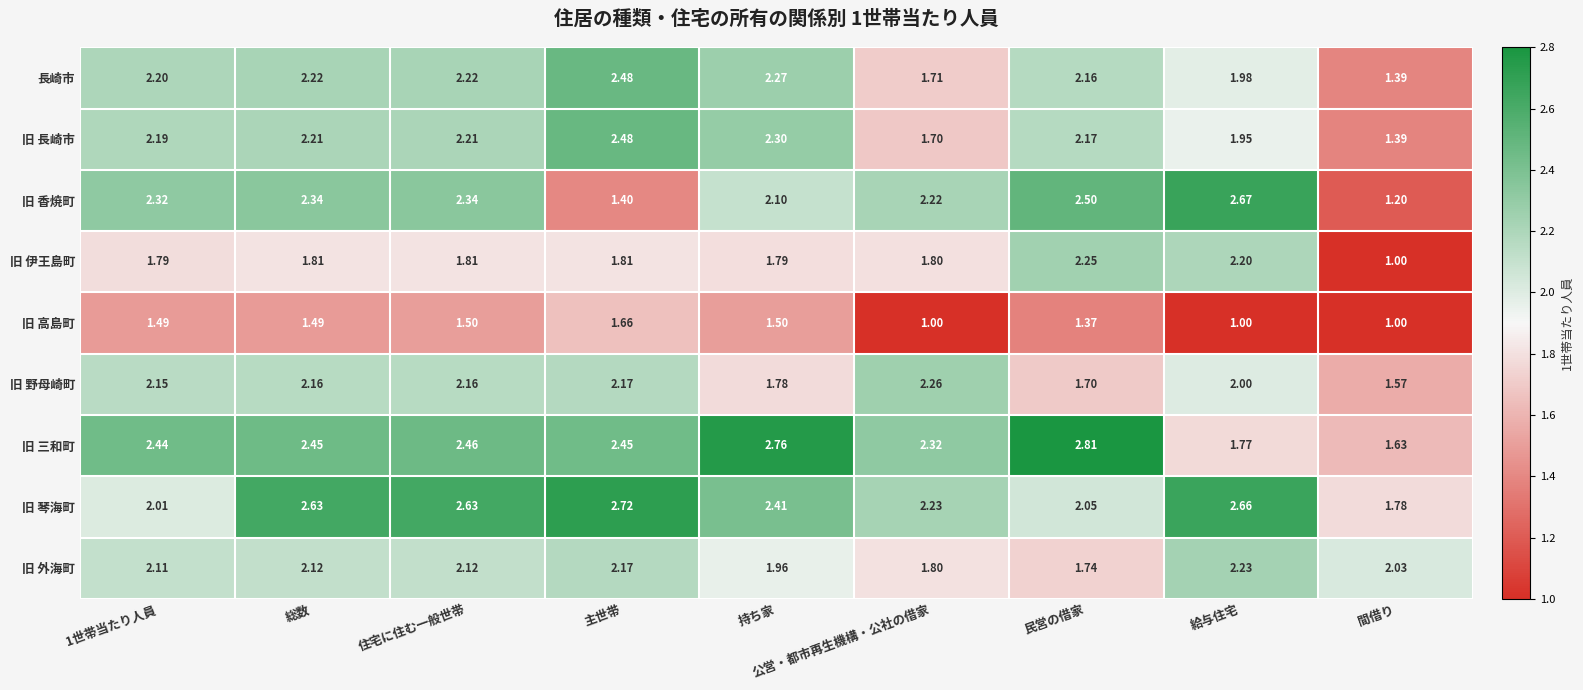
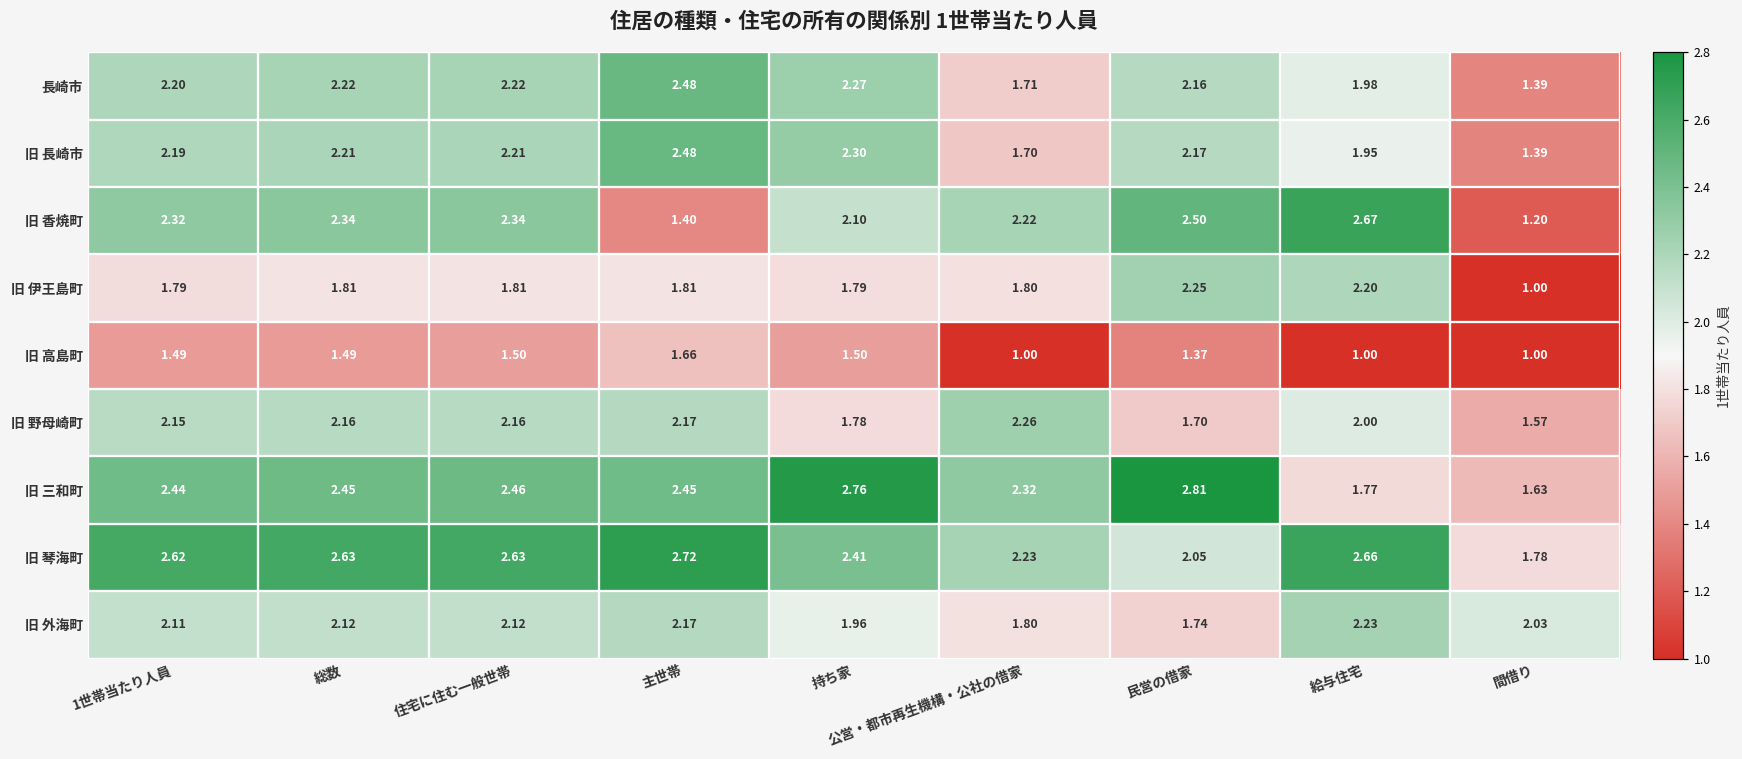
  {
    "長崎市": {
      "1世帯当たり人員": 2.20,
      "総数": 2.22,
      "住宅に住む一般世帯": 2.22,
      "主世帯": 2.48,
      "持ち家": 2.27,
      "公営・都市再生機構・公社の借家": 1.71,
      "民営の借家": 2.16,
      "給与住宅": 1.98,
      "間借り": 1.39
    },
    "旧 長崎市": {
      "1世帯当たり人員": 2.19,
      "総数": 2.21,
      "住宅に住む一般世帯": 2.21,
      "主世帯": 2.48,
      "持ち家": 2.30,
      "公営・都市再生機構・公社の借家": 1.70,
      "民営の借家": 2.17,
      "給与住宅": 1.95,
      "間借り": 1.39
    },
    "旧 香焼町": {
      "1世帯当たり人員": 2.32,
      "総数": 2.34,
      "住宅に住む一般世帯": 2.34,
      "主世帯": 1.40,
      "持ち家": 2.10,
      "公営・都市再生機構・公社の借家": 2.22,
      "民営の借家": 2.50,
      "給与住宅": 2.67,
      "間借り": 1.20
    },
    "旧 伊王島町": {
      "1世帯当たり人員": 1.79,
      "総数": 1.81,
      "住宅に住む一般世帯": 1.81,
      "主世帯": 1.81,
      "持ち家": 1.79,
      "公営・都市再生機構・公社の借家": 1.80,
      "民営の借家": 2.25,
      "給与住宅": 2.20,
      "間借り": 1.00
    },
    "旧 高島町": {
      "1世帯当たり人員": 1.49,
      "総数": 1.49,
      "住宅に住む一般世帯": 1.50,
      "主世帯": 1.66,
      "持ち家": 1.50,
      "公営・都市再生機構・公社の借家": 1.00,
      "民営の借家": 1.37,
      "給与住宅": 1.00,
      "間借り": 1.00
    },
    "旧 野母崎町": {
      "1世帯当たり人員": 2.15,
      "総数": 2.16,
      "住宅に住む一般世帯": 2.16,
      "主世帯": 2.17,
      "持ち家": 1.78,
      "公営・都市再生機構・公社の借家": 2.26,
      "民営の借家": 1.70,
      "給与住宅": 2.00,
      "間借り": 1.57
    },
    "旧 三和町": {
      "1世帯当たり人員": 2.44,
      "総数": 2.45,
      "住宅に住む一般世帯": 2.46,
      "主世帯": 2.45,
      "持ち家": 2.76,
      "公営・都市再生機構・公社の借家": 2.32,
      "民営の借家": 2.81,
      "給与住宅": 1.77,
      "間借り": 1.63
    },
    "旧 琴海町": {
-     "1世帯当たり人員": 2.01,
+     "1世帯当たり人員": 2.62,
      "総数": 2.63,
      "住宅に住む一般世帯": 2.63,
      "主世帯": 2.72,
      "持ち家": 2.41,
      "公営・都市再生機構・公社の借家": 2.23,
      "民営の借家": 2.05,
      "給与住宅": 2.66,
      "間借り": 1.78
    },
    "旧 外海町": {
      "1世帯当たり人員": 2.11,
      "総数": 2.12,
      "住宅に住む一般世帯": 2.12,
      "主世帯": 2.17,
      "持ち家": 1.96,
      "公営・都市再生機構・公社の借家": 1.80,
      "民営の借家": 1.74,
      "給与住宅": 2.23,
      "間借り": 2.03
    }
  }
